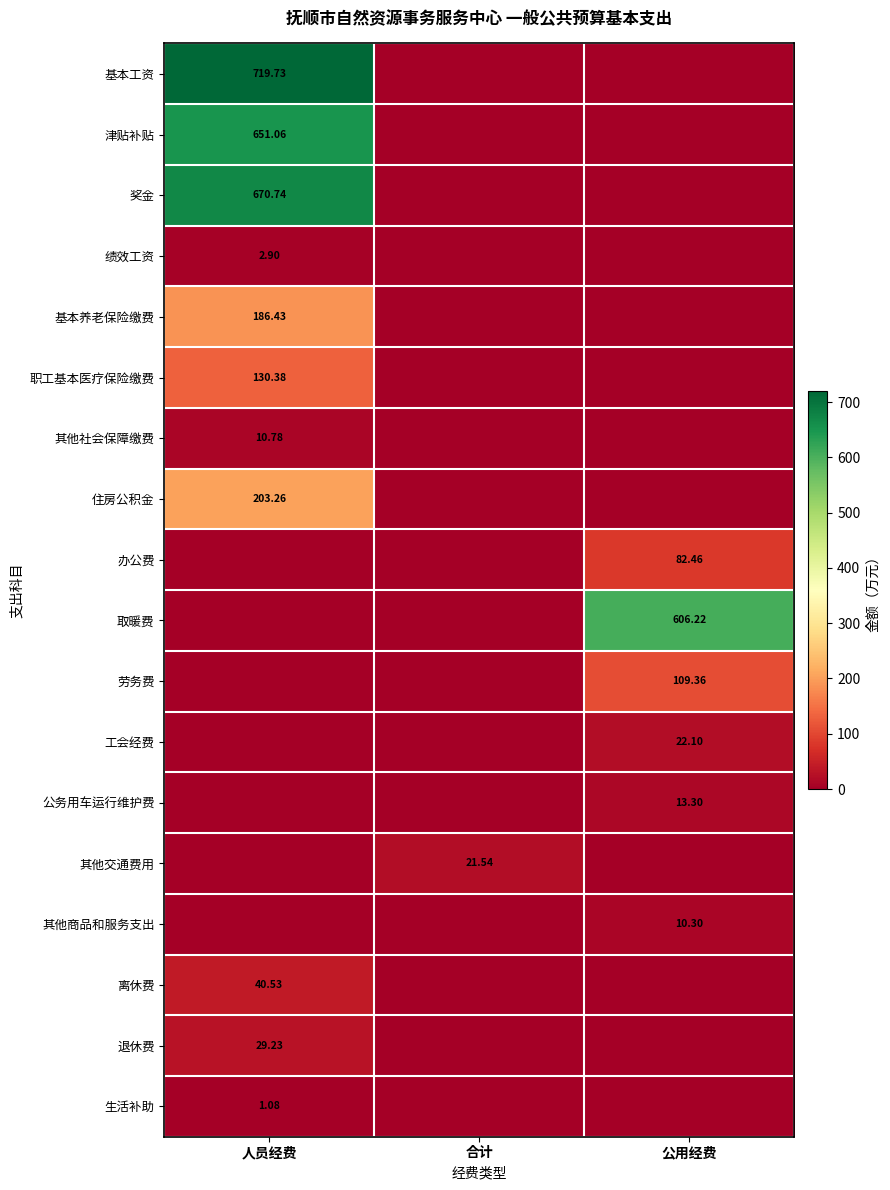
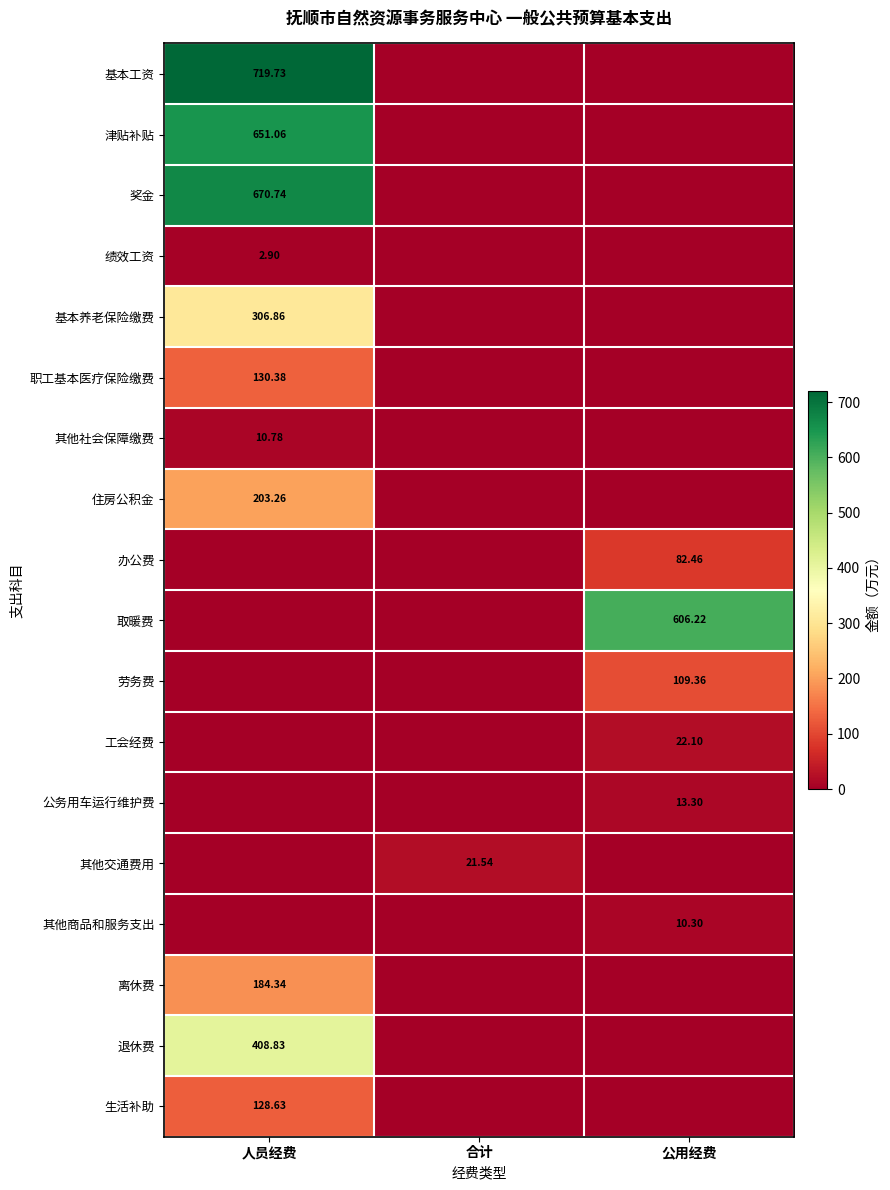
  {
    "基本工资": {
      "人员经费": 719.73
    },
    "津贴补贴": {
      "人员经费": 651.06
    },
    "奖金": {
      "人员经费": 670.74
    },
    "绩效工资": {
      "人员经费": 2.90
    },
    "基本养老保险缴费": {
-     "人员经费": 186.43
+     "人员经费": 306.86
    },
    "职工基本医疗保险缴费": {
      "人员经费": 130.38
    },
    "其他社会保障缴费": {
      "人员经费": 10.78
    },
    "住房公积金": {
      "人员经费": 203.26
    },
    "办公费": {
      "公用经费": 82.46
    },
    "取暖费": {
      "公用经费": 606.22
    },
    "劳务费": {
      "公用经费": 109.36
    },
    "工会经费": {
      "公用经费": 22.10
    },
    "公务用车运行维护费": {
      "公用经费": 13.30
    },
    "其他交通费用": {
      "合计": 21.54
    },
    "其他商品和服务支出": {
      "公用经费": 10.30
    },
    "离休费": {
-     "人员经费": 40.53
+     "人员经费": 184.34
    },
    "退休费": {
-     "人员经费": 29.23
+     "人员经费": 408.83
    },
    "生活补助": {
-     "人员经费": 1.08
+     "人员经费": 128.63
    }
  }
